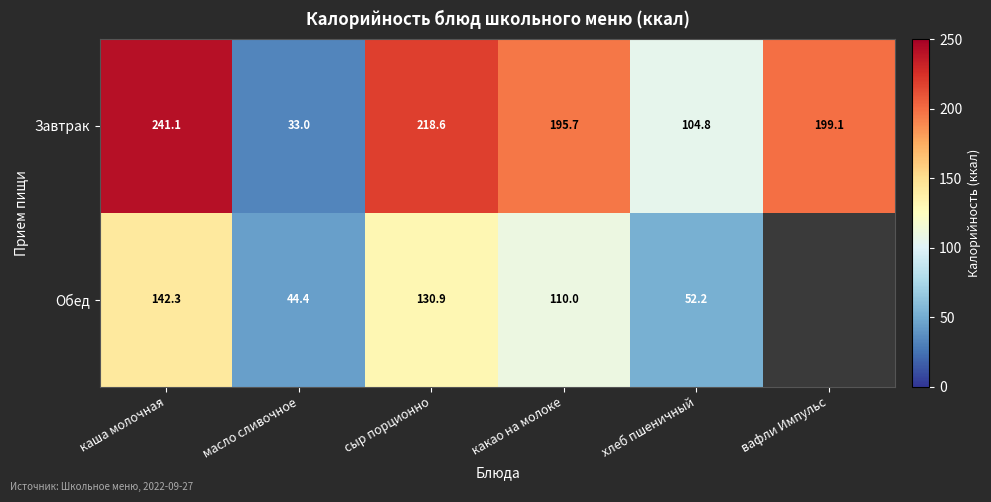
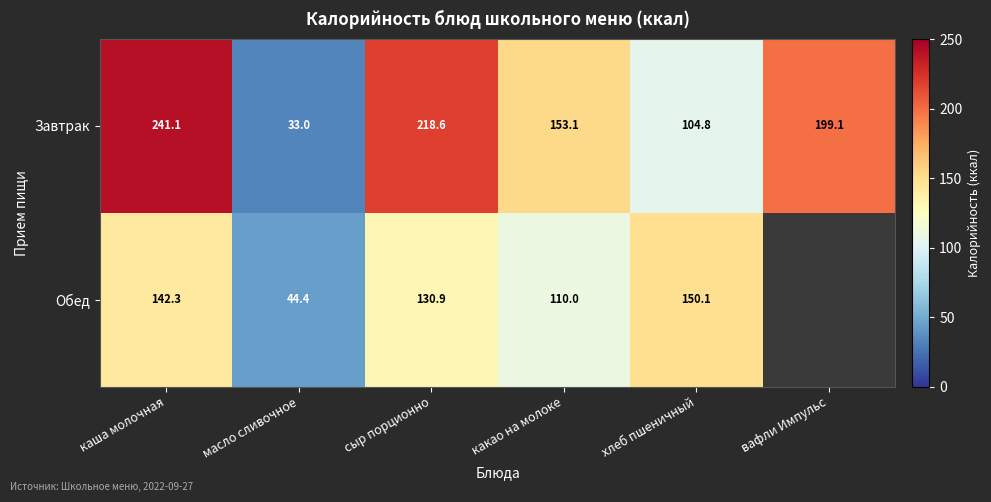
  {
    "Завтрак": {
      "каша молочная": 241.1,
      "масло сливочное": 33.0,
      "сыр порционно": 218.6,
-     "какао на молоке": 195.7,
+     "какао на молоке": 153.1,
      "хлеб пшеничный": 104.8,
      "вафли Импульс": 199.1
    },
    "Обед": {
      "каша молочная": 142.3,
      "масло сливочное": 44.4,
      "сыр порционно": 130.9,
      "какао на молоке": 110.0,
-     "хлеб пшеничный": 52.2
+     "хлеб пшеничный": 150.1
    }
  }
